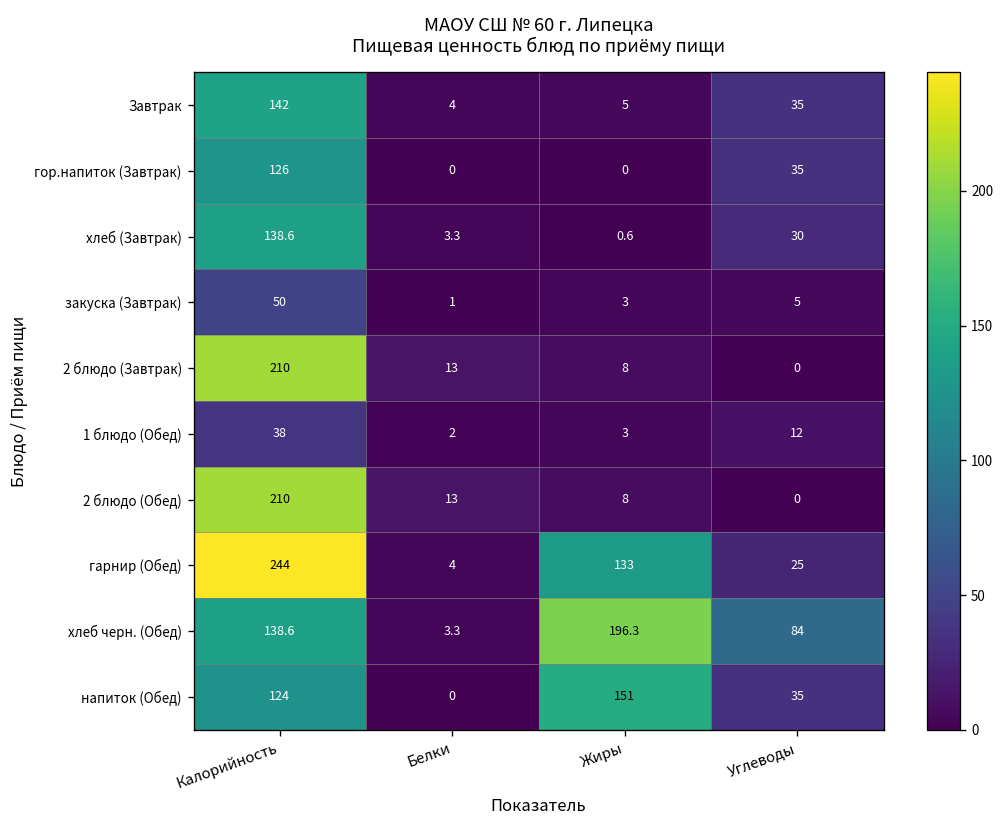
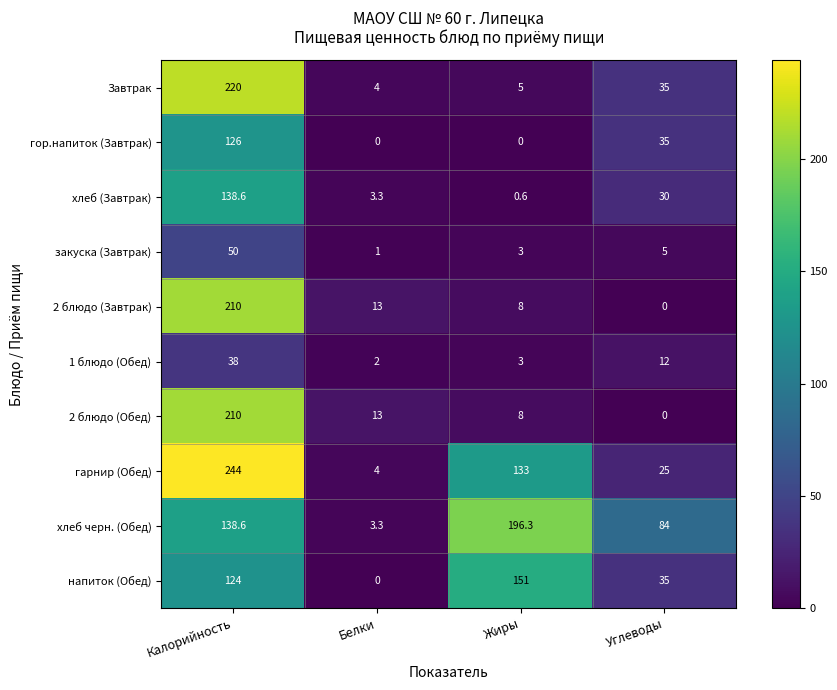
  {
    "Завтрак": {
-     "Калорийность": 142,
+     "Калорийность": 220,
      "Белки": 4,
      "Жиры": 5,
      "Углеводы": 35
    },
    "гор.напиток (Завтрак)": {
      "Калорийность": 126,
      "Белки": 0,
      "Жиры": 0,
      "Углеводы": 35
    },
    "хлеб (Завтрак)": {
      "Калорийность": 138.6,
      "Белки": 3.3,
      "Жиры": 0.6,
      "Углеводы": 30
    },
    "закуска (Завтрак)": {
      "Калорийность": 50,
      "Белки": 1,
      "Жиры": 3,
      "Углеводы": 5
    },
    "2 блюдо (Завтрак)": {
      "Калорийность": 210,
      "Белки": 13,
      "Жиры": 8,
      "Углеводы": 0
    },
    "1 блюдо (Обед)": {
      "Калорийность": 38,
      "Белки": 2,
      "Жиры": 3,
      "Углеводы": 12
    },
    "2 блюдо (Обед)": {
      "Калорийность": 210,
      "Белки": 13,
      "Жиры": 8,
      "Углеводы": 0
    },
    "гарнир (Обед)": {
      "Калорийность": 244,
      "Белки": 4,
      "Жиры": 133,
      "Углеводы": 25
    },
    "хлеб черн. (Обед)": {
      "Калорийность": 138.6,
      "Белки": 3.3,
      "Жиры": 196.3,
      "Углеводы": 84
    },
    "напиток (Обед)": {
      "Калорийность": 124,
      "Белки": 0,
      "Жиры": 151,
      "Углеводы": 35
    }
  }
